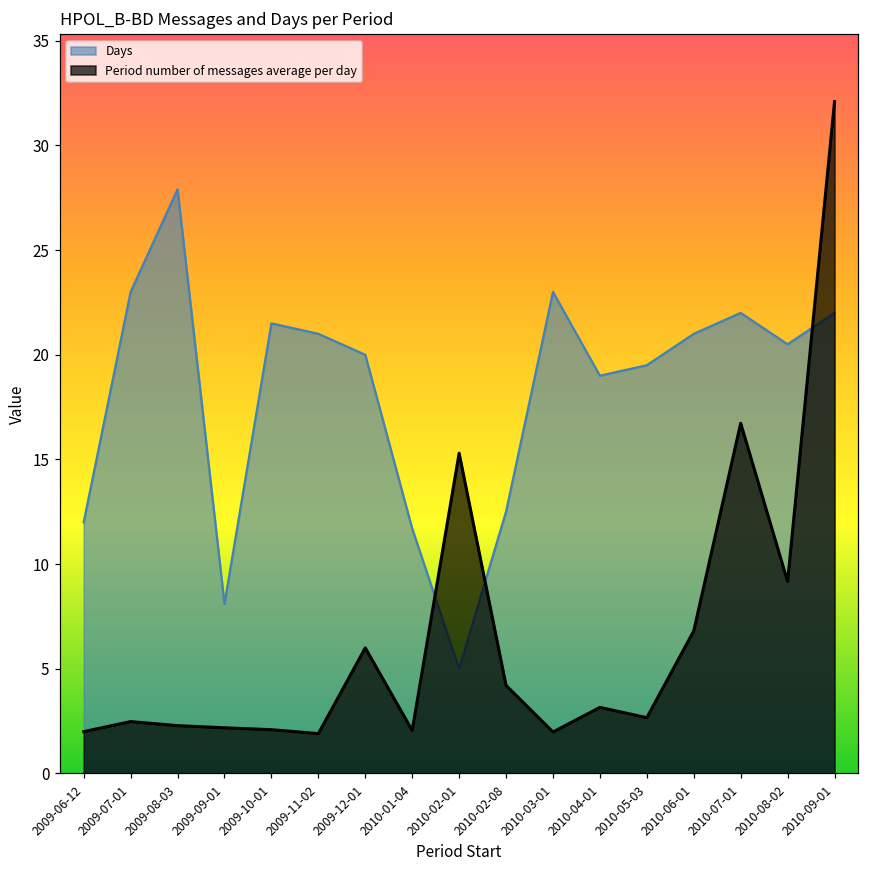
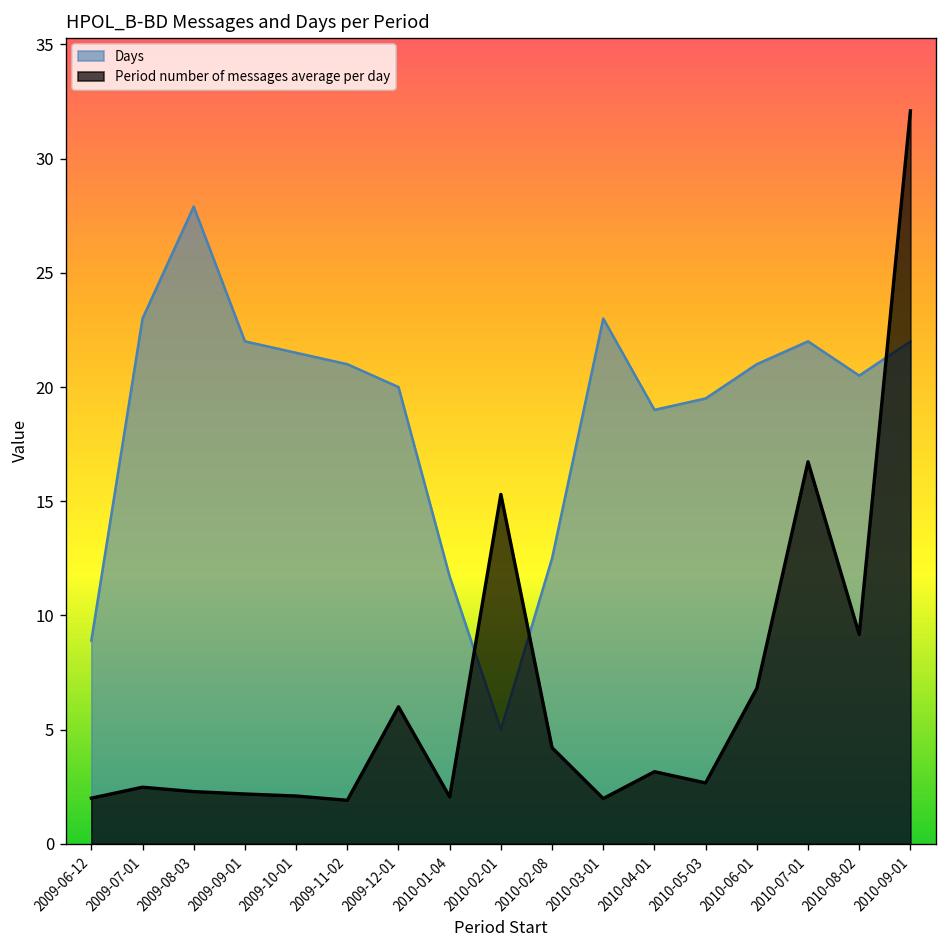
  {
    "Days": {
-     "2009-06-12": 12.0,
+     "2009-06-12": 8.9,
      "2009-07-01": 23.0,
      "2009-08-03": 27.9,
-     "2009-09-01": 8.1,
+     "2009-09-01": 22.0,
      "2009-10-01": 21.5,
      "2009-11-02": 21.0,
      "2009-12-01": 20.0,
      "2010-01-04": 11.7,
      "2010-02-01": 5.0,
      "2010-02-08": 12.5,
      "2010-03-01": 23.0,
      "2010-04-01": 19.0,
      "2010-05-03": 19.5,
      "2010-06-01": 21.0,
      "2010-07-01": 22.0,
      "2010-08-02": 20.5,
      "2010-09-01": 22.0
    },
    "Period number of messages average per day": {
      "2009-06-12": 2.0,
      "2009-07-01": 2.5,
      "2009-08-03": 2.3,
      "2009-09-01": 2.2,
      "2009-10-01": 2.1,
      "2009-11-02": 1.9,
      "2009-12-01": 6.0,
      "2010-01-04": 2.1,
      "2010-02-01": 15.3,
      "2010-02-08": 4.2,
      "2010-03-01": 2.0,
      "2010-04-01": 3.2,
      "2010-05-03": 2.7,
      "2010-06-01": 6.8,
      "2010-07-01": 16.7,
      "2010-08-02": 9.2,
      "2010-09-01": 32.1
    }
  }
